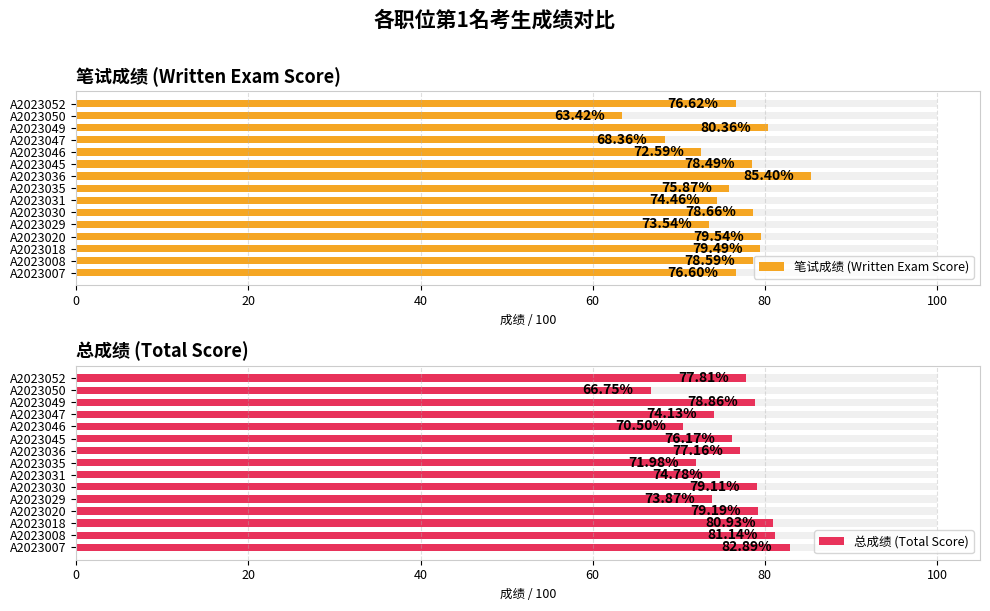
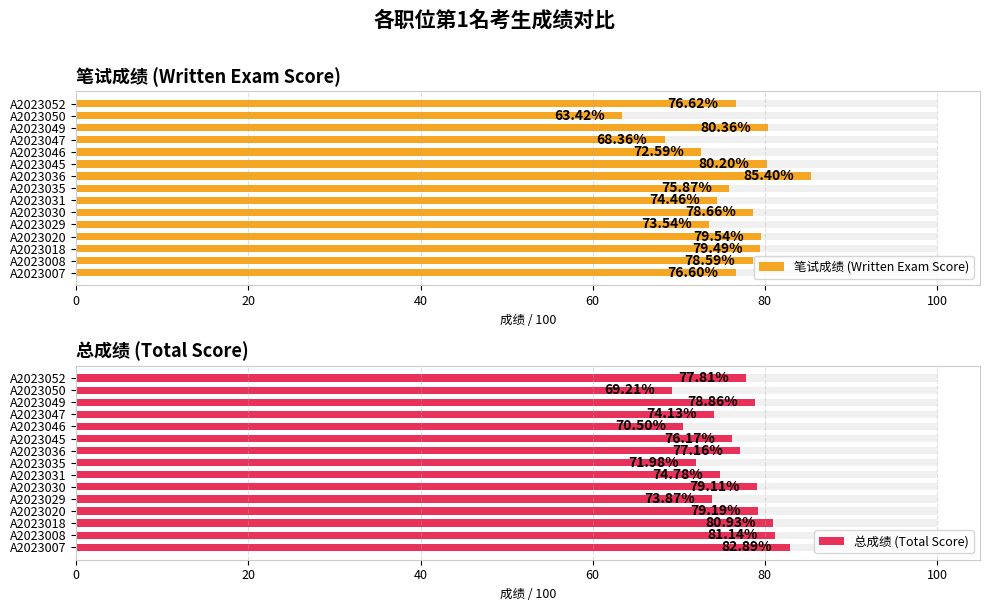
  {
    "笔试成绩 (Written Exam Score)": {
      "笔试成绩 (Written Exam Score)": {
-       "A2023045": "78.49%"
+       "A2023045": "80.20%"
      }
    },
    "总成绩 (Total Score)": {
      "总成绩 (Total Score)": {
-       "A2023050": "66.75%"
+       "A2023050": "69.21%"
      }
    }
  }
